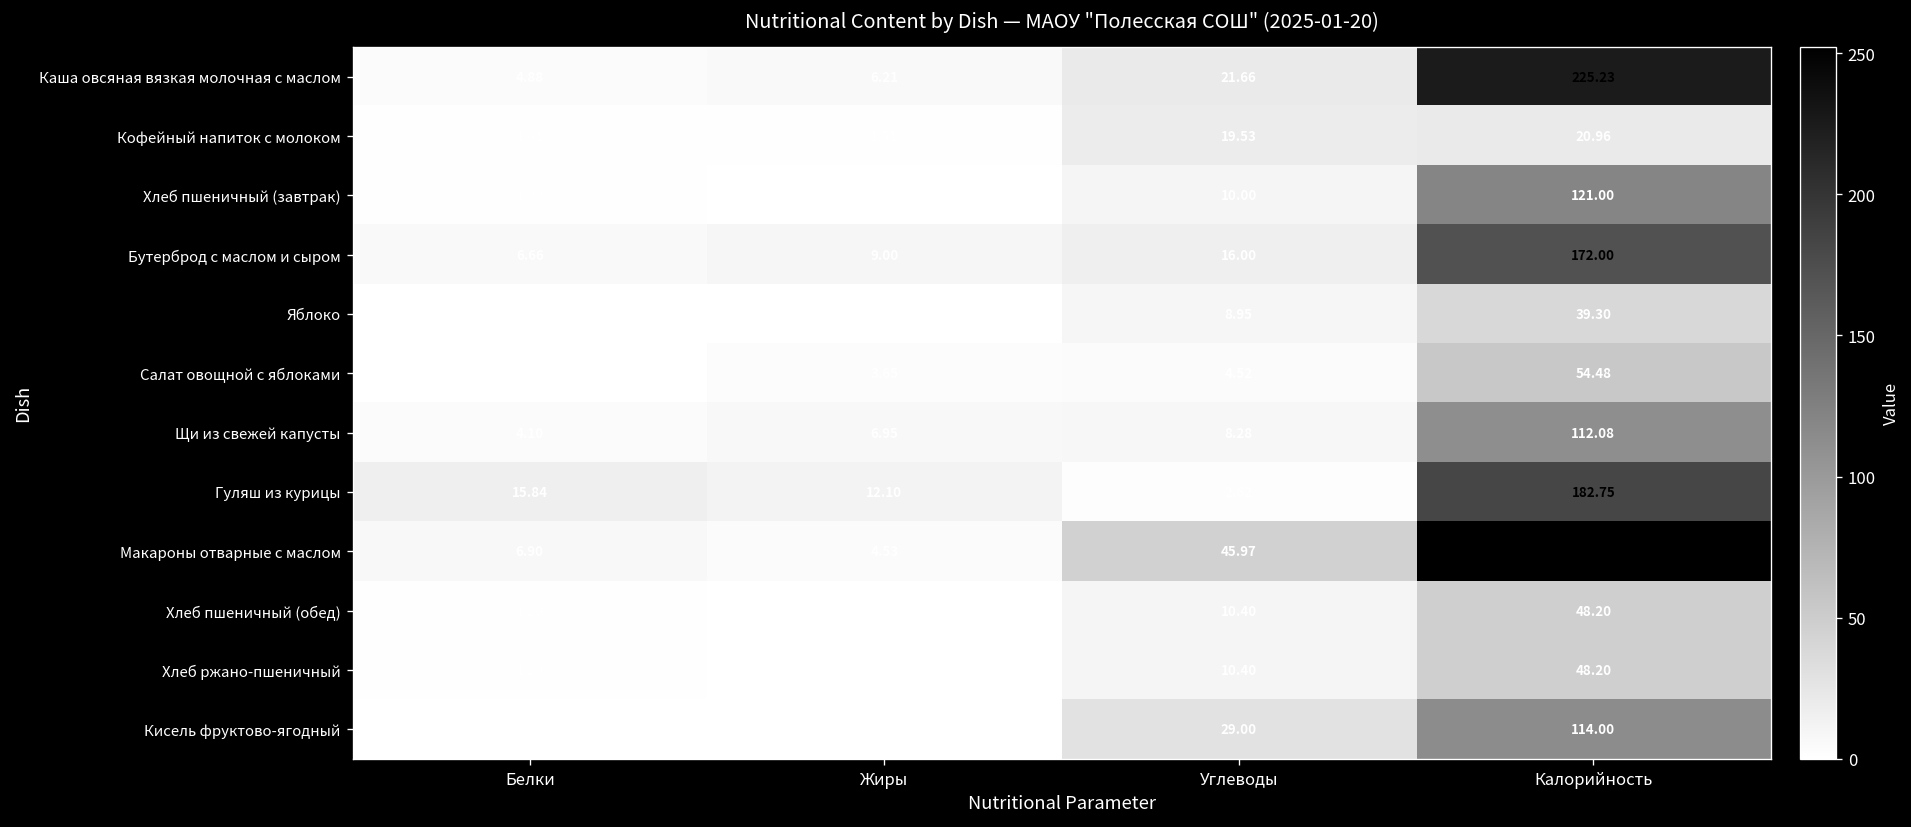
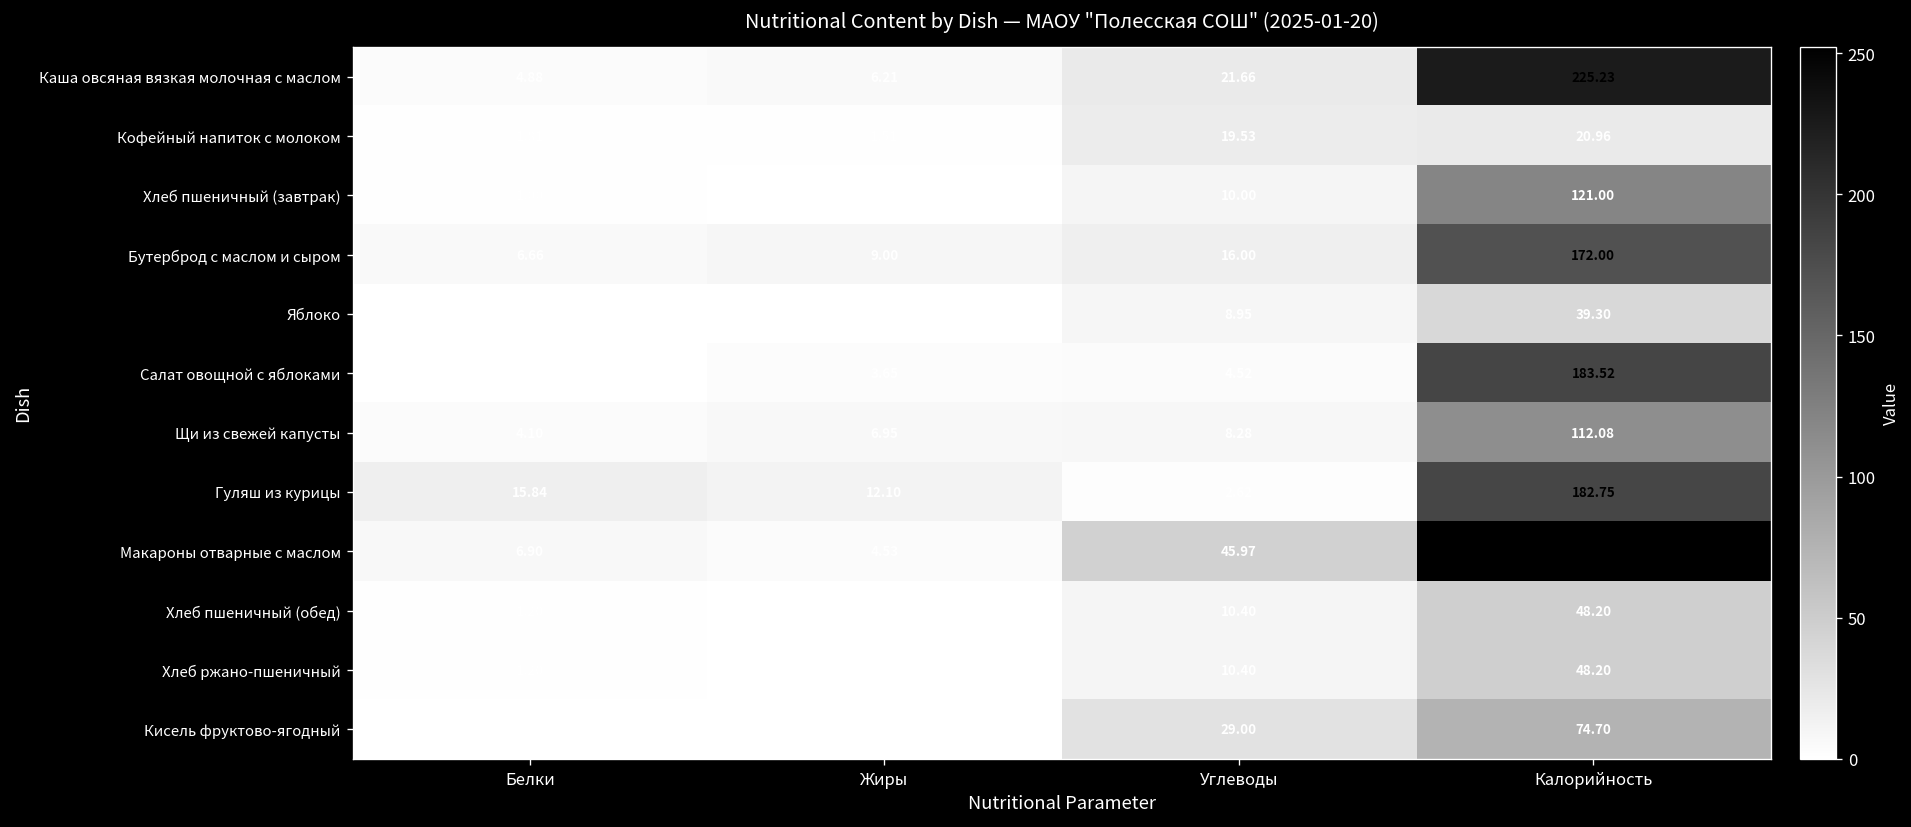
  {
    "Хлеб пшеничный (завтрак)": {
      "Калорийность": 121.00
    },
    "Бутерброд с маслом и сыром": {
      "Калорийность": 172.00
    },
    "Салат овощной с яблоками": {
-     "Калорийность": 54.48
+     "Калорийность": 183.52
    },
    "Щи из свежей капусты": {
      "Калорийность": 112.08
    },
    "Гуляш из курицы": {
      "Калорийность": 182.75
    },
    "Хлеб пшеничный (обед)": {
      "Калорийность": 48.20
    },
    "Хлеб ржано-пшеничный": {
      "Калорийность": 48.20
    },
    "Кисель фруктово-ягодный": {
-     "Калорийность": 114.00
+     "Калорийность": 74.70
    }
  }
